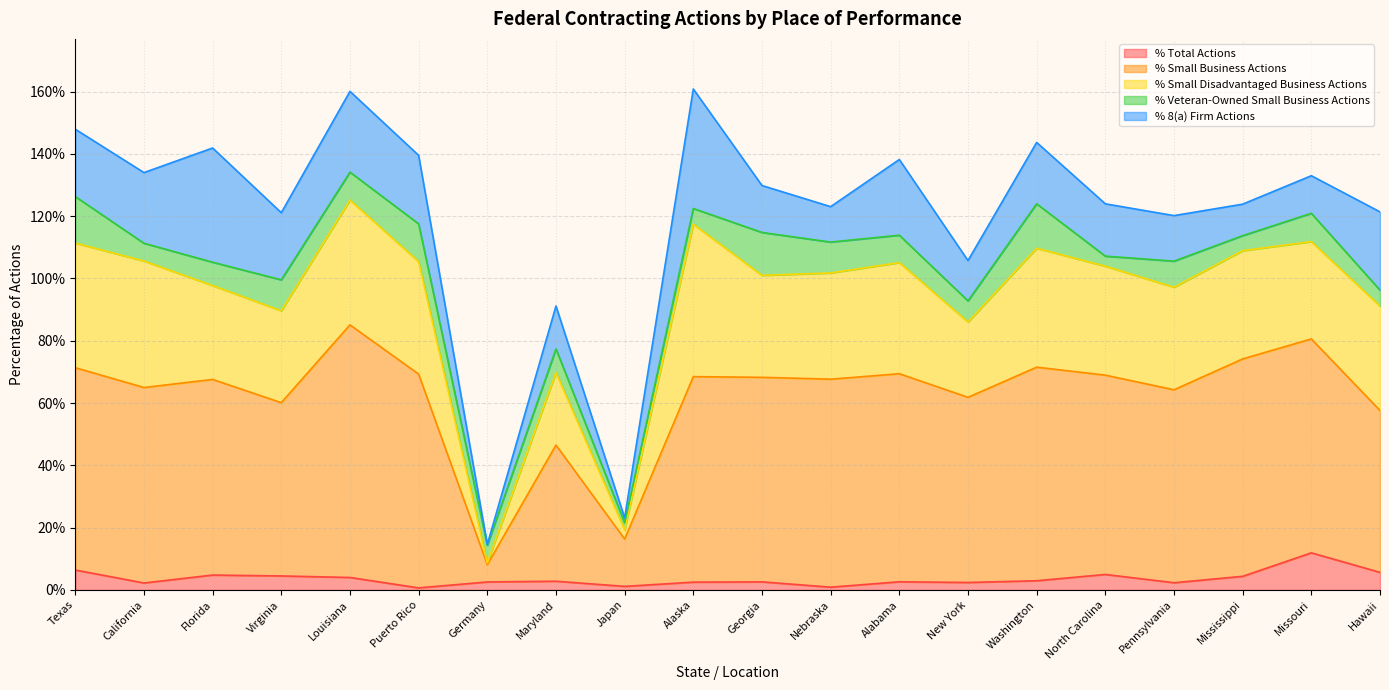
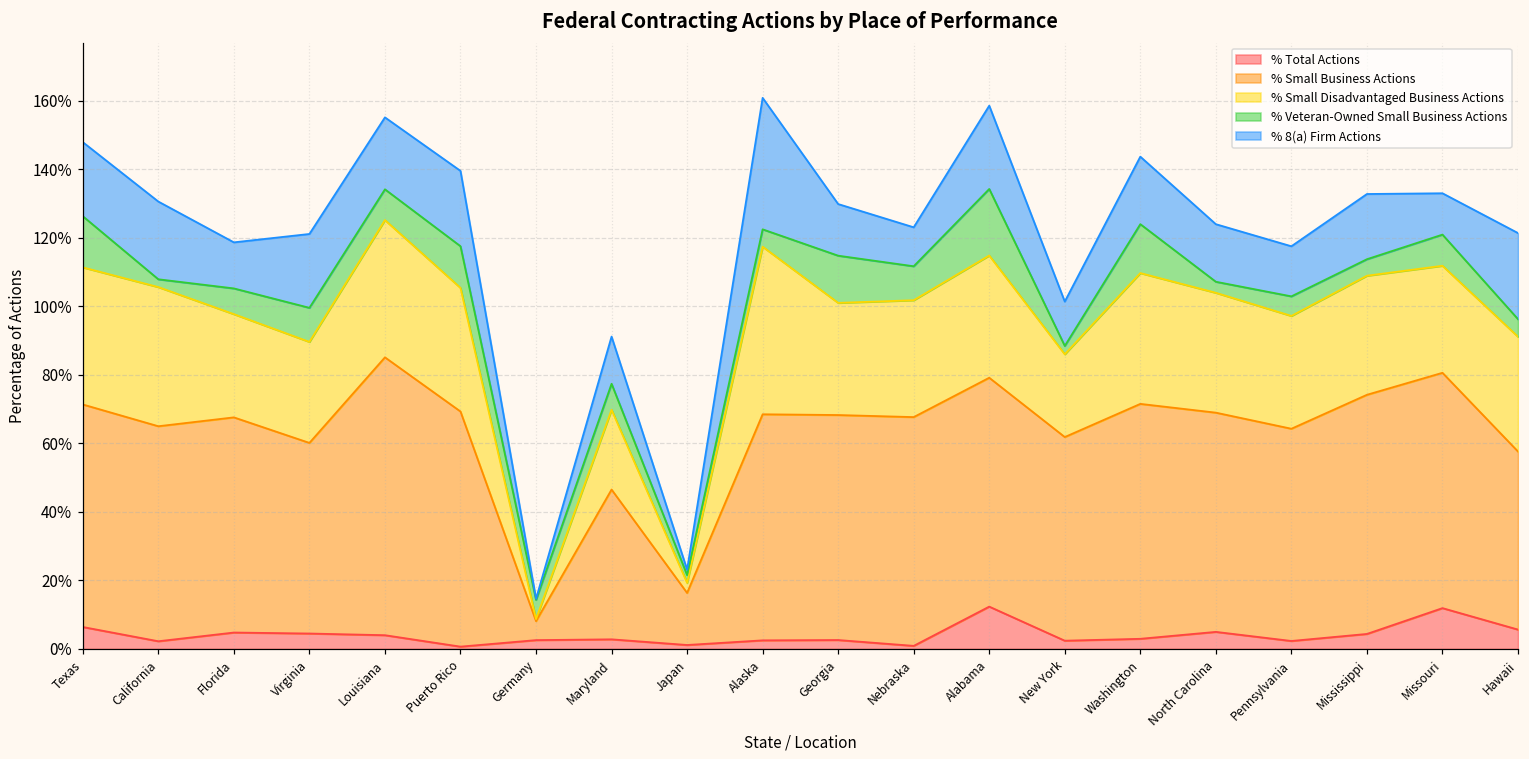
  {
    "% Total Actions": {
      "Texas": "6%",
      "California": "2%",
      "Florida": "5%",
      "Virginia": "4%",
      "Louisiana": "4%",
      "Puerto Rico": "1%",
      "Germany": "3%",
      "Maryland": "3%",
      "Japan": "1%",
      "Alaska": "2%",
      "Georgia": "3%",
      "Nebraska": "1%",
-     "Alabama": "3%",
+     "Alabama": "12%",
      "New York": "2%",
      "Washington": "3%",
      "North Carolina": "5%",
      "Pennsylvania": "2%",
      "Mississippi": "4%",
      "Missouri": "12%",
      "Hawaii": "6%"
    },
    "% Veteran-Owned Small Business Actions": {
      "Texas": "15%",
-     "California": "6%",
+     "California": "2%",
      "Florida": "8%",
      "Virginia": "10%",
      "Louisiana": "9%",
      "Puerto Rico": "12%",
      "Maryland": "8%",
      "Japan": "2%",
      "Alaska": "5%",
      "Georgia": "14%",
      "Nebraska": "10%",
-     "Alabama": "9%",
-     "New York": "7%",
+     "Alabama": "19%",
+     "New York": "2%",
      "Washington": "14%",
      "North Carolina": "3%",
-     "Pennsylvania": "8%",
+     "Pennsylvania": "6%",
      "Mississippi": "5%",
      "Missouri": "9%",
      "Hawaii": "5%"
    },
    "% 8(a) Firm Actions": {
      "Texas": "22%",
      "California": "23%",
-     "Florida": "37%",
+     "Florida": "13%",
      "Virginia": "22%",
-     "Louisiana": "26%",
+     "Louisiana": "21%",
      "Puerto Rico": "22%",
      "Maryland": "14%",
      "Japan": "2%",
      "Alaska": "38%",
      "Georgia": "15%",
      "Nebraska": "11%",
      "Alabama": "24%",
      "New York": "13%",
      "Washington": "20%",
      "North Carolina": "17%",
      "Pennsylvania": "15%",
-     "Mississippi": "10%",
+     "Mississippi": "19%",
      "Missouri": "12%",
      "Hawaii": "25%"
    }
  }
